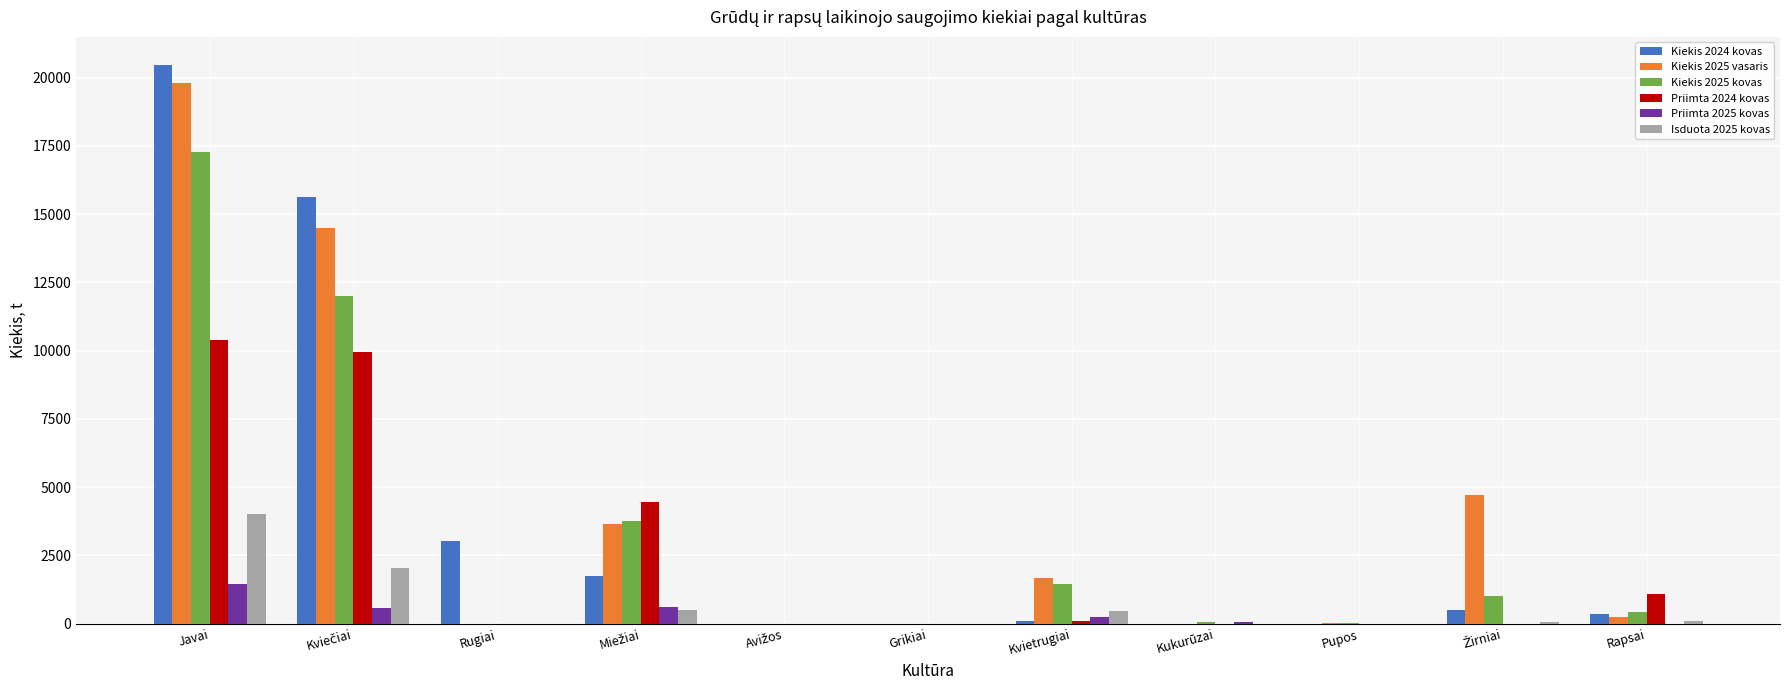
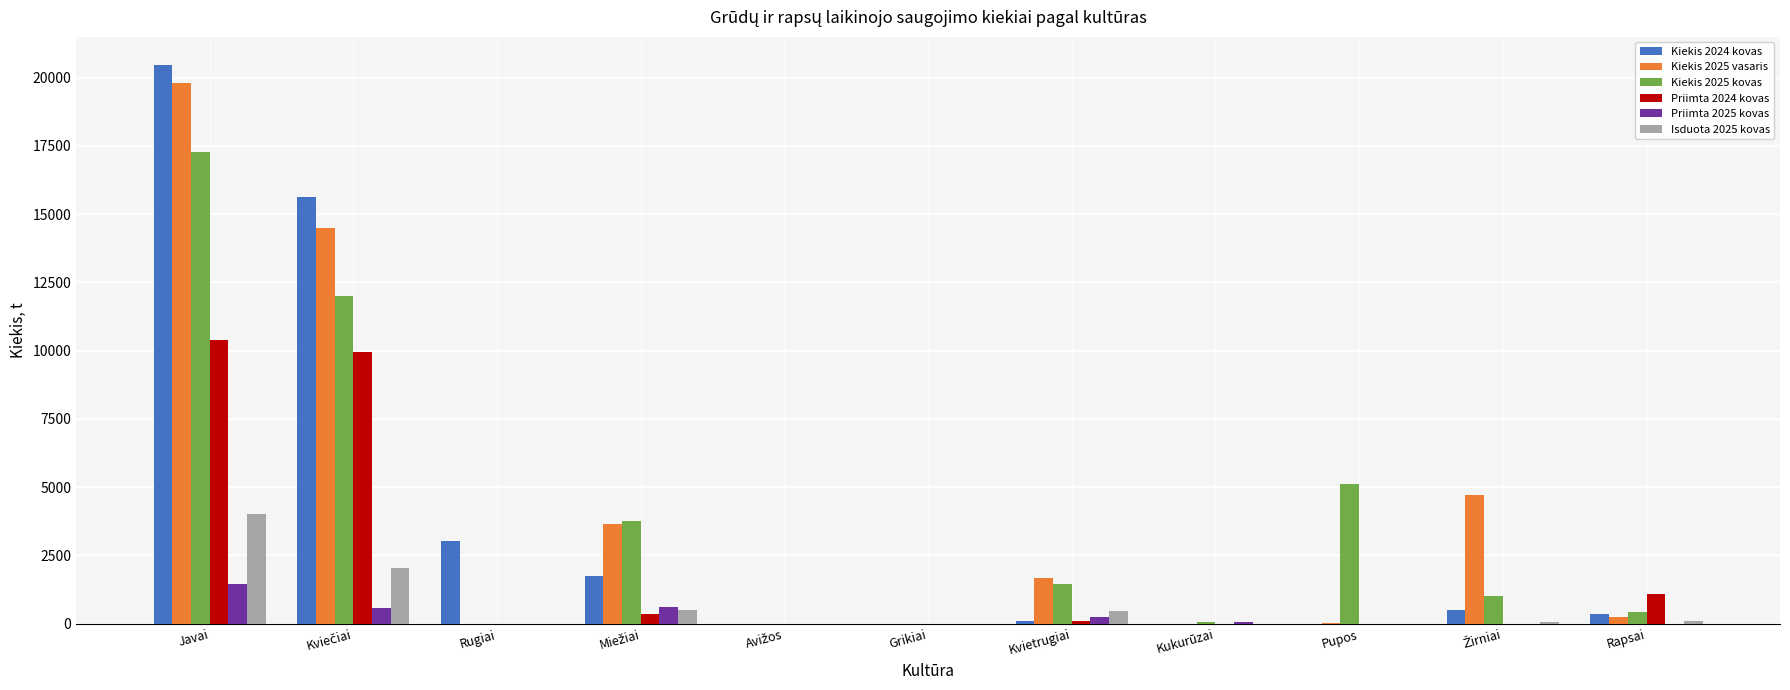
  {
    "Kiekis 2024 kovas": {
      "Javai": 20500,
      "Kviečiai": 15600,
      "Rugiai": 3000,
      "Miežiai": 1700,
      "Avižos": 0,
      "Grikiai": 0,
      "Kvietrugiai": 100,
      "Kukurūzai": 0,
      "Pupos": 0,
      "Žirniai": 500,
      "Rapsai": 300
    },
    "Kiekis 2025 vasaris": {
      "Javai": 19800,
      "Kviečiai": 14500,
      "Rugiai": 0,
      "Miežiai": 3700,
      "Avižos": 0,
      "Grikiai": 0,
      "Kvietrugiai": 1700,
      "Kukurūzai": 0,
      "Žirniai": 4700,
      "Rapsai": 300
    },
    "Kiekis 2025 kovas": {
      "Javai": 17300,
      "Kviečiai": 12000,
      "Rugiai": 0,
      "Miežiai": 3800,
      "Avižos": 0,
      "Grikiai": 0,
      "Kvietrugiai": 1400,
-     "Pupos": 0,
+     "Pupos": 5100,
      "Žirniai": 1000,
      "Rapsai": 400
    },
    "Priimta 2024 kovas": {
      "Javai": 10400,
      "Kviečiai": 9900,
      "Rugiai": 0,
-     "Miežiai": 4500,
+     "Miežiai": 400,
      "Avižos": 0,
      "Grikiai": 0,
      "Kukurūzai": 0,
      "Pupos": 0,
      "Žirniai": 0,
      "Rapsai": 1100
    },
    "Priimta 2025 kovas": {
      "Javai": 1500,
      "Kviečiai": 600,
      "Rugiai": 0,
      "Miežiai": 600,
      "Avižos": 0,
      "Grikiai": 0,
      "Kvietrugiai": 200,
      "Pupos": 0,
      "Žirniai": 0,
      "Rapsai": 0
    },
    "Isduota 2025 kovas": {
      "Javai": 4000,
      "Kviečiai": 2000,
      "Rugiai": 0,
      "Miežiai": 500,
      "Avižos": 0,
      "Grikiai": 0,
      "Kvietrugiai": 500,
      "Kukurūzai": 0,
      "Pupos": 0,
      "Rapsai": 100
    }
  }
